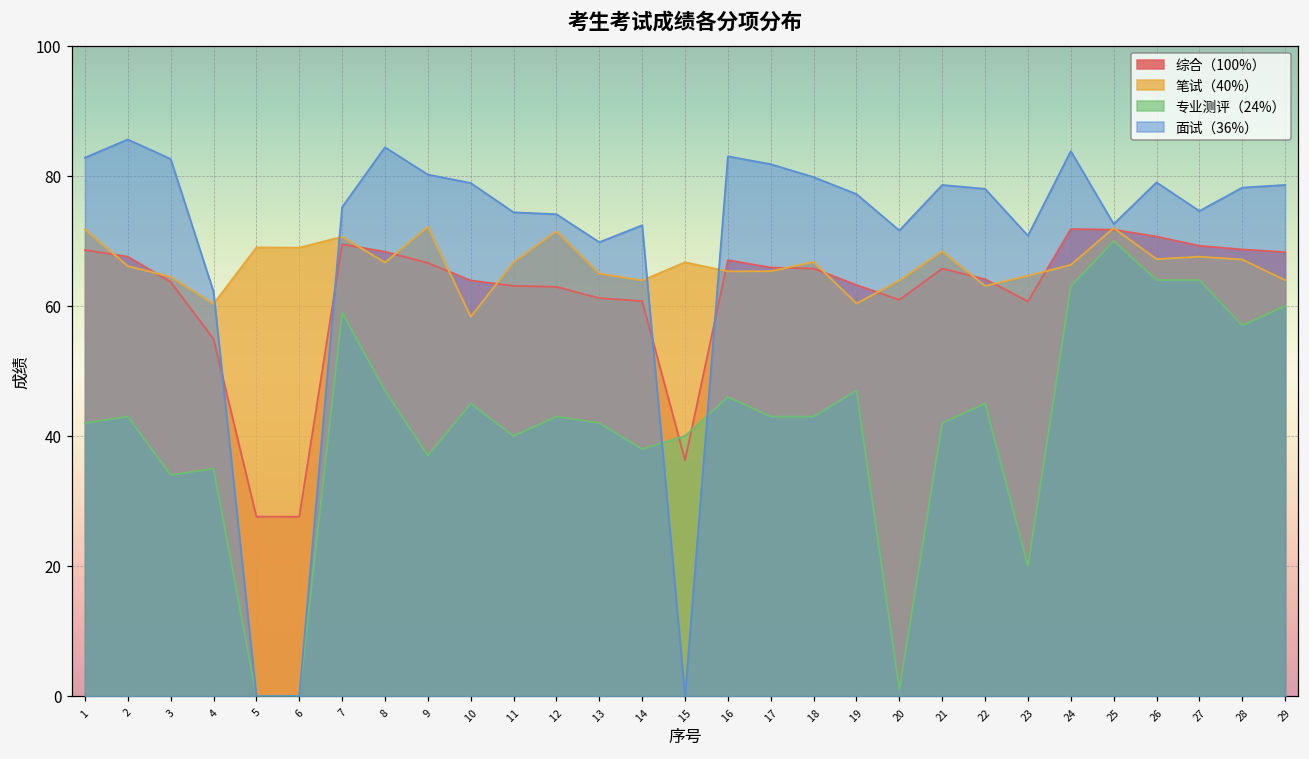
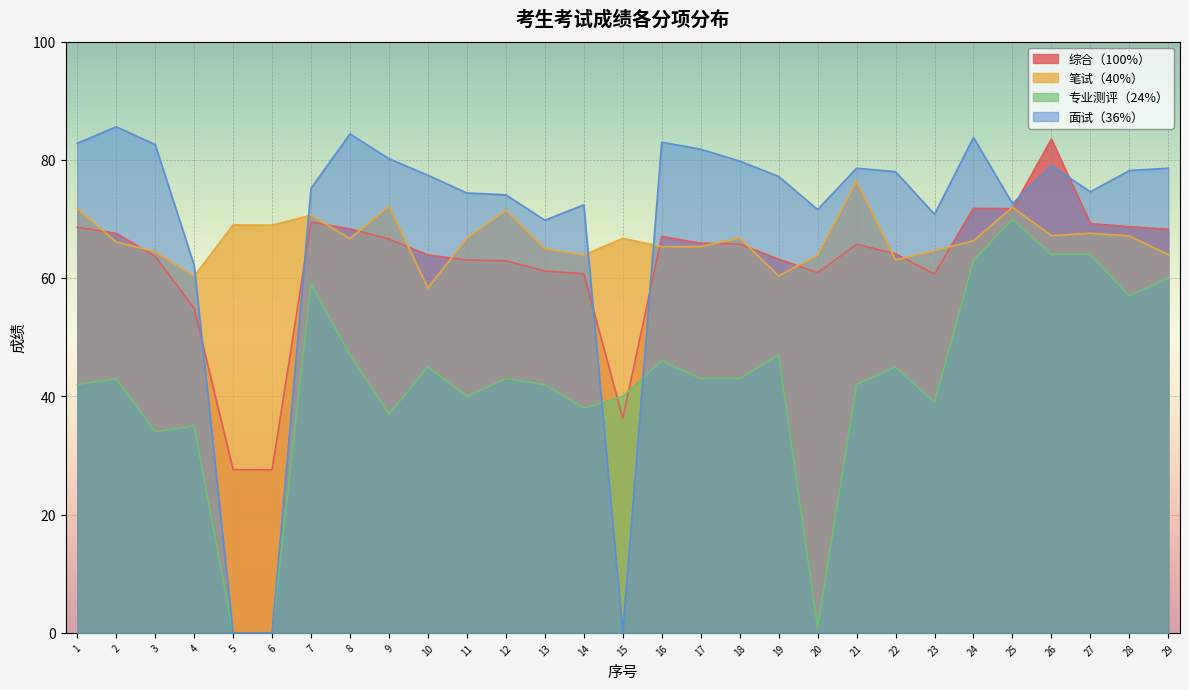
  {
    "综合（100%）": {
      "1": 69,
      "2": 68,
      "3": 64,
      "4": 55,
      "5": 28,
      "6": 28,
      "7": 69,
      "8": 68,
      "9": 67,
      "10": 64,
      "11": 63,
      "12": 63,
      "13": 61,
      "14": 61,
      "15": 36,
      "16": 67,
      "17": 66,
      "18": 66,
      "19": 63,
      "20": 61,
      "21": 66,
      "22": 64,
      "23": 61,
      "24": 72,
-     "26": 71,
+     "26": 84,
      "27": 69,
      "28": 69,
      "29": 68
    },
    "笔试（40%）": {
      "1": 72,
      "2": 66,
      "3": 64,
      "4": 60,
      "5": 69,
      "6": 69,
      "7": 71,
      "8": 67,
      "9": 72,
      "10": 58,
      "11": 67,
      "12": 71,
      "13": 65,
      "14": 64,
      "15": 67,
      "16": 65,
      "17": 65,
      "18": 67,
      "19": 60,
      "20": 64,
-     "21": 68,
+     "21": 76,
      "22": 63,
      "23": 65,
      "24": 66,
      "26": 67,
      "27": 68,
      "28": 67,
      "29": 64
    },
    "专业测评（24%）": {
      "1": 42,
      "2": 43,
      "3": 34,
      "4": 35,
      "7": 59,
      "8": 47,
      "9": 37,
      "10": 45,
      "11": 40,
      "12": 43,
      "13": 42,
      "14": 38,
      "15": 40,
      "16": 46,
      "17": 43,
      "18": 43,
      "19": 47,
      "20": 1,
      "21": 42,
      "22": 45,
-     "23": 20,
+     "23": 39,
      "24": 63,
      "25": 70,
      "26": 64,
      "27": 64,
      "28": 57,
      "29": 60
    },
    "面试（36%）": {
      "1": 83,
      "2": 86,
      "3": 83,
      "4": 62,
      "7": 75,
      "8": 84,
      "9": 80,
-     "10": 79,
+     "10": 77,
      "11": 74,
      "12": 74,
      "13": 70,
      "14": 72,
      "15": 0,
      "16": 83,
      "17": 82,
      "18": 80,
      "19": 77,
      "20": 72,
      "21": 79,
      "22": 78,
      "23": 71,
      "24": 84,
      "25": 73,
      "26": 79,
      "27": 75,
      "28": 78,
      "29": 79
    }
  }
